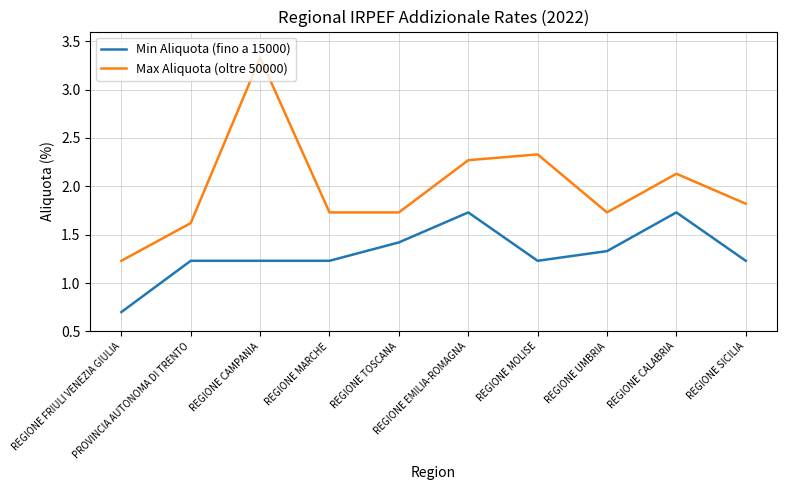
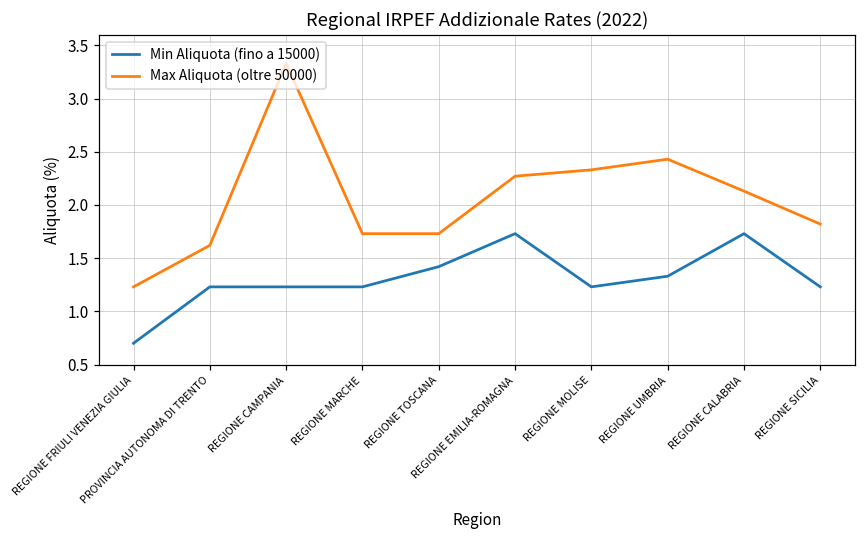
  {
    "Min Aliquota (fino a 15000)": {
      "REGIONE FRIULI VENEZIA GIULIA": 0.7,
      "PROVINCIA AUTONOMA DI TRENTO": 1.2,
      "REGIONE CAMPANIA": 1.2,
      "REGIONE MARCHE": 1.2,
      "REGIONE TOSCANA": 1.4,
      "REGIONE EMILIA-ROMAGNA": 1.7,
      "REGIONE MOLISE": 1.2,
      "REGIONE UMBRIA": 1.3,
      "REGIONE CALABRIA": 1.7,
      "REGIONE SICILIA": 1.2
    },
    "Max Aliquota (oltre 50000)": {
      "REGIONE FRIULI VENEZIA GIULIA": 1.2,
      "PROVINCIA AUTONOMA DI TRENTO": 1.6,
      "REGIONE MARCHE": 1.7,
      "REGIONE TOSCANA": 1.7,
      "REGIONE EMILIA-ROMAGNA": 2.3,
      "REGIONE MOLISE": 2.3,
-     "REGIONE UMBRIA": 1.7,
+     "REGIONE UMBRIA": 2.4,
      "REGIONE CALABRIA": 2.1,
      "REGIONE SICILIA": 1.8
    }
  }
